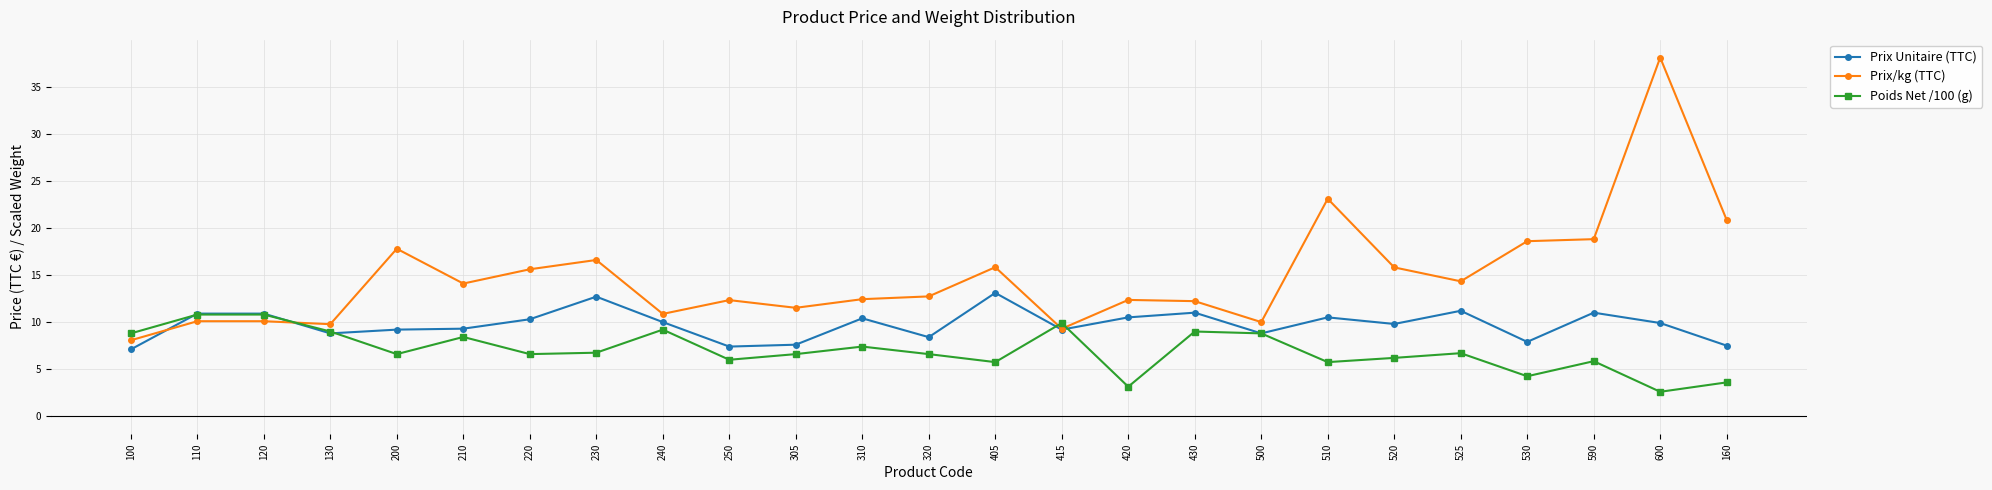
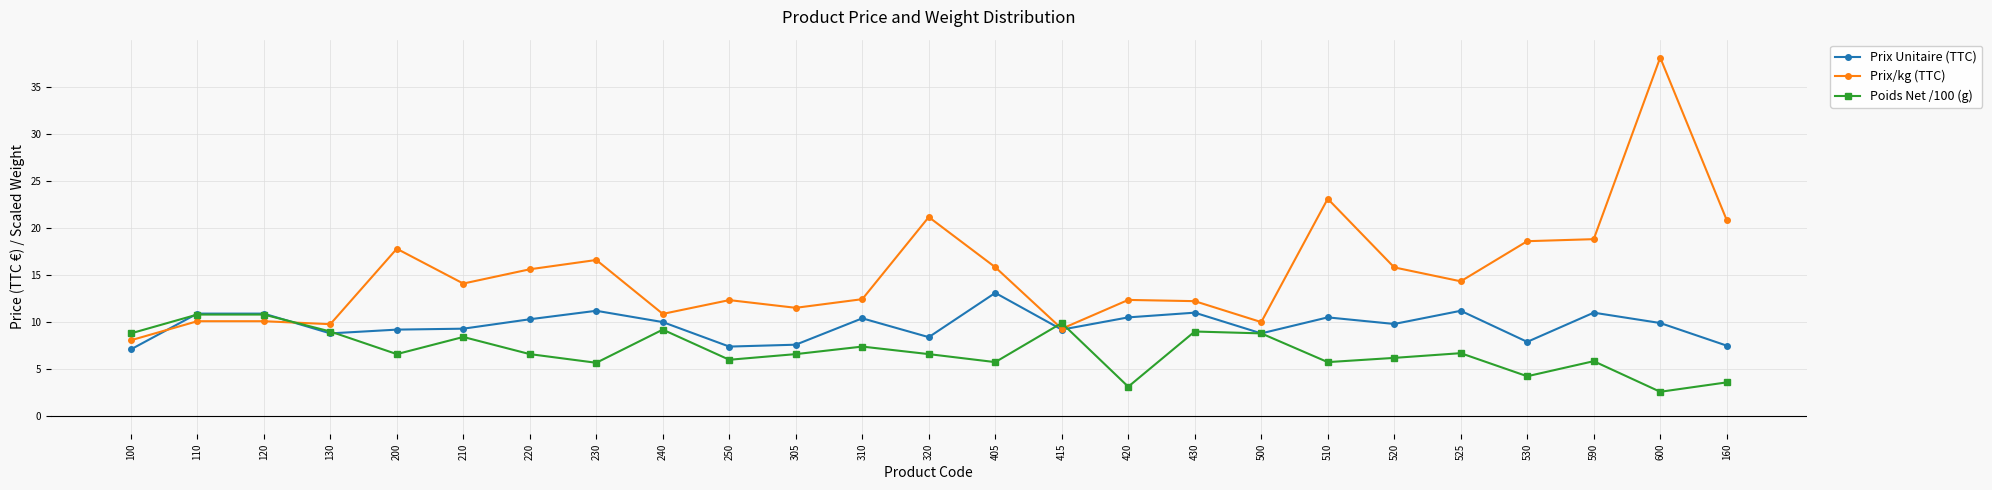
  {
    "Prix Unitaire (TTC)": {
      "100": 7,
      "200": 9,
      "210": 9,
      "220": 10,
-     "230": 13,
+     "230": 11,
      "240": 10,
      "250": 7,
      "305": 8,
      "310": 10,
      "320": 8,
      "405": 13,
      "420": 11,
      "430": 11,
      "510": 11,
      "520": 10,
      "525": 11,
      "530": 8,
      "590": 11,
      "600": 10,
      "160": 8
    },
    "Prix/kg (TTC)": {
      "100": 8,
      "110": 10,
      "120": 10,
      "130": 10,
      "200": 18,
      "210": 14,
      "220": 16,
      "230": 17,
      "240": 11,
      "250": 12,
      "305": 12,
      "310": 12,
-     "320": 13,
+     "320": 21,
      "405": 16,
      "420": 12,
      "430": 12,
      "500": 10,
      "510": 23,
      "520": 16,
      "525": 14,
      "530": 19,
      "590": 19,
      "600": 38,
      "160": 21
    },
    "Poids Net /100 (g)": {
      "100": 9,
      "200": 7,
      "210": 8,
      "220": 7,
-     "230": 7,
+     "230": 6,
      "240": 9,
      "250": 6,
      "305": 7,
      "310": 7,
      "320": 7,
      "405": 6,
      "415": 10,
      "420": 3,
      "430": 9,
      "510": 6,
      "520": 6,
      "525": 7,
      "530": 4,
      "590": 6,
      "600": 3,
      "160": 4
    }
  }
